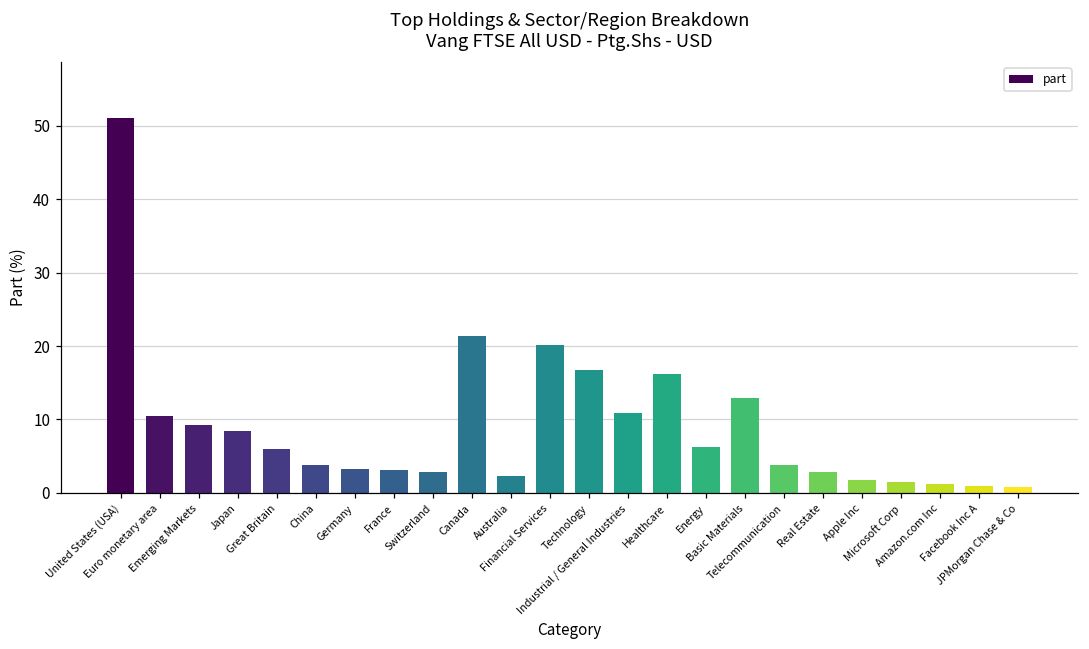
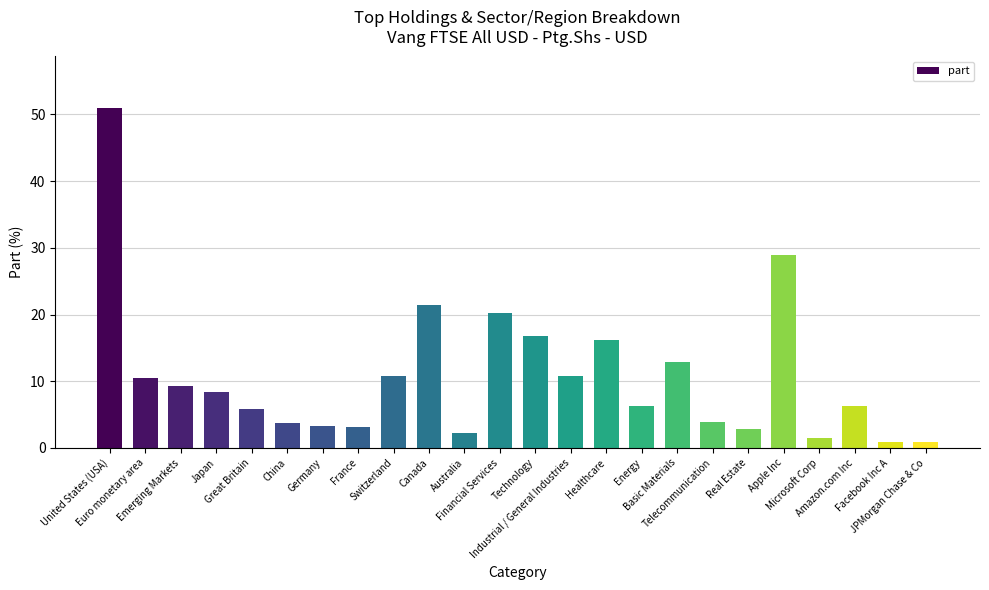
  {
    "United States (USA)": 51,
    "Euro monetary area": 11,
    "Emerging Markets": 9,
    "Japan": 8,
    "Great Britain": 6,
    "China": 4,
    "Germany": 3,
    "France": 3,
-   "Switzerland": 3,
+   "Switzerland": 11,
    "Canada": 21,
    "Australia": 2,
    "Financial Services": 20,
    "Technology": 17,
    "Industrial / General Industries": 11,
    "Healthcare": 16,
    "Energy": 6,
    "Basic Materials": 13,
    "Telecommunication": 4,
    "Real Estate": 3,
-   "Apple Inc": 2,
+   "Apple Inc": 29,
    "Microsoft Corp": 1,
-   "Amazon.com Inc": 1,
+   "Amazon.com Inc": 6,
    "Facebook Inc A": 1,
    "JPMorgan Chase & Co": 1
  }
